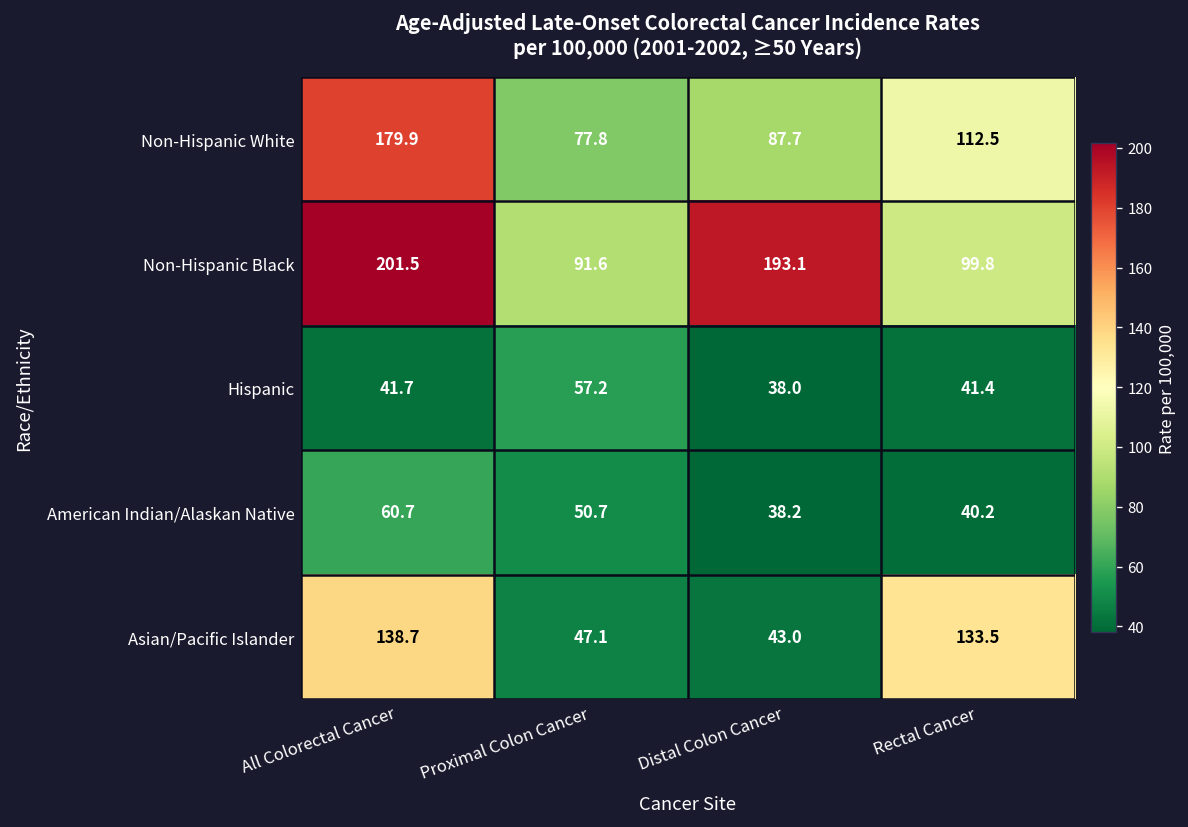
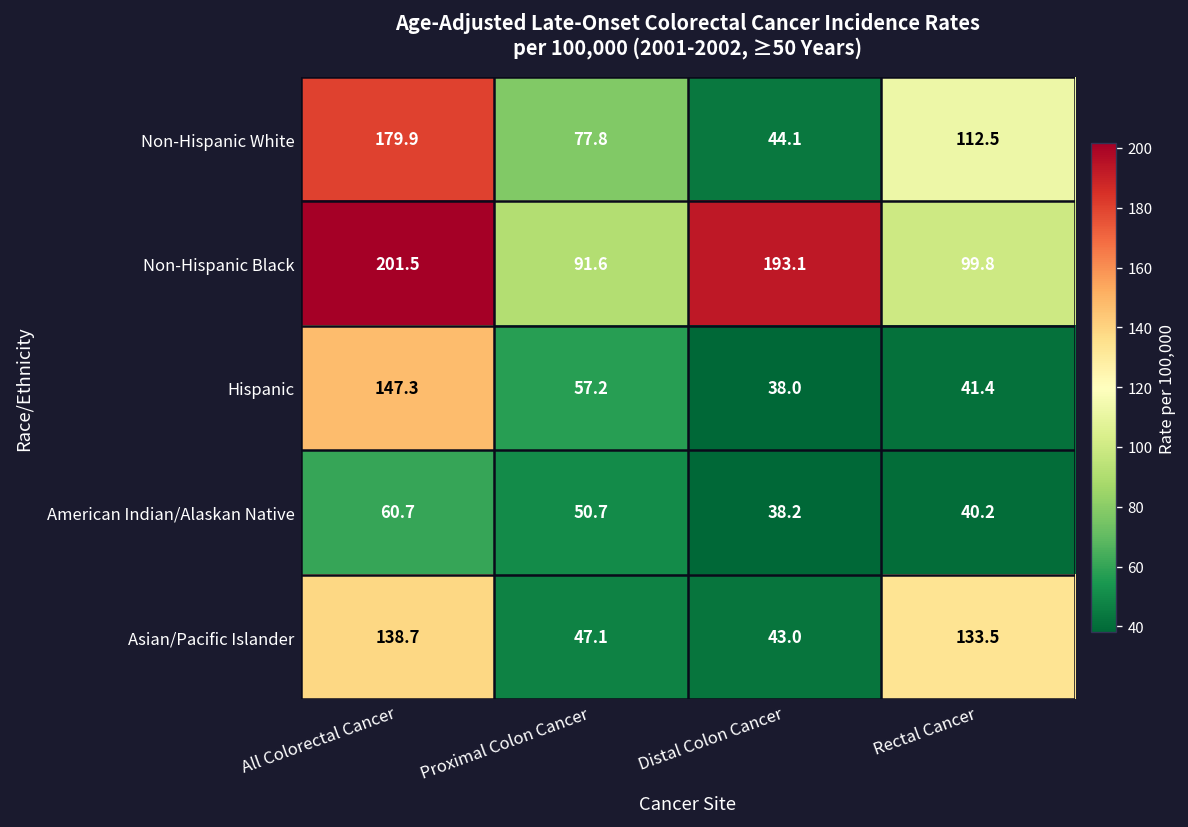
  {
    "Non-Hispanic White": {
      "All Colorectal Cancer": 179.9,
      "Proximal Colon Cancer": 77.8,
-     "Distal Colon Cancer": 87.7,
+     "Distal Colon Cancer": 44.1,
      "Rectal Cancer": 112.5
    },
    "Non-Hispanic Black": {
      "All Colorectal Cancer": 201.5,
      "Proximal Colon Cancer": 91.6,
      "Distal Colon Cancer": 193.1,
      "Rectal Cancer": 99.8
    },
    "Hispanic": {
-     "All Colorectal Cancer": 41.7,
+     "All Colorectal Cancer": 147.3,
      "Proximal Colon Cancer": 57.2,
      "Distal Colon Cancer": 38.0,
      "Rectal Cancer": 41.4
    },
    "American Indian/Alaskan Native": {
      "All Colorectal Cancer": 60.7,
      "Proximal Colon Cancer": 50.7,
      "Distal Colon Cancer": 38.2,
      "Rectal Cancer": 40.2
    },
    "Asian/Pacific Islander": {
      "All Colorectal Cancer": 138.7,
      "Proximal Colon Cancer": 47.1,
      "Distal Colon Cancer": 43.0,
      "Rectal Cancer": 133.5
    }
  }
